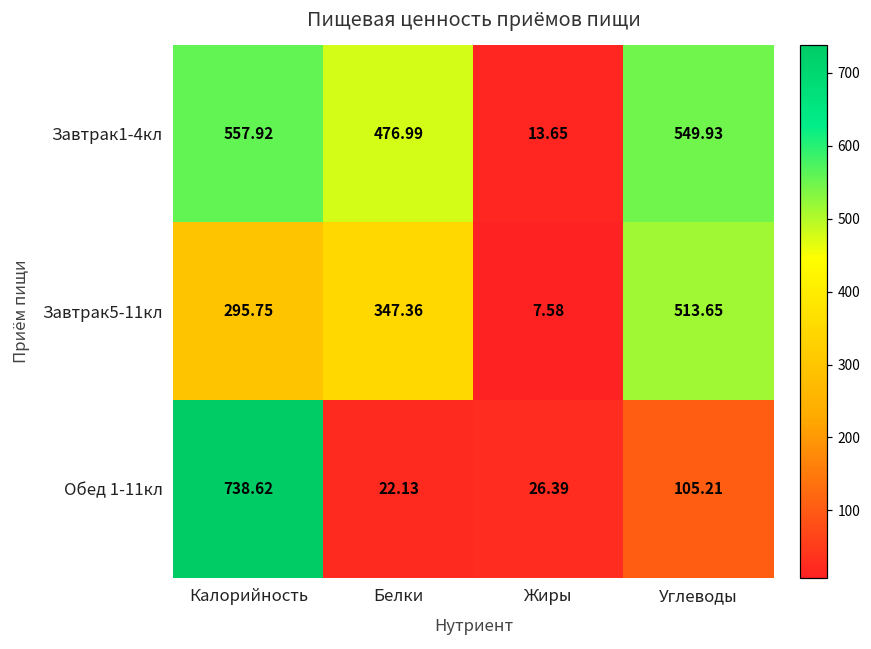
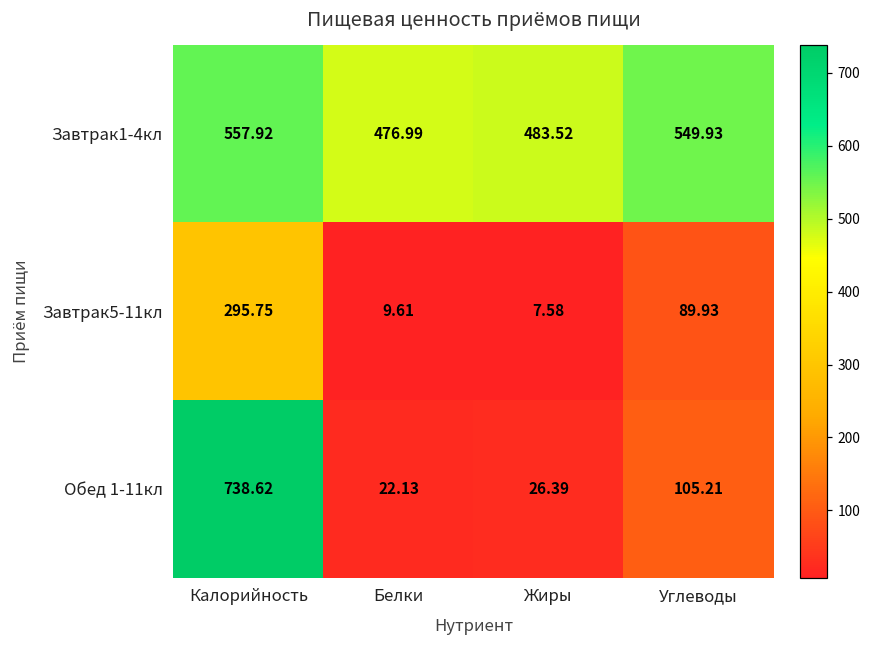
  {
    "Завтрак1-4кл": {
      "Калорийность": 557.92,
      "Белки": 476.99,
-     "Жиры": 13.65,
+     "Жиры": 483.52,
      "Углеводы": 549.93
    },
    "Завтрак5-11кл": {
      "Калорийность": 295.75,
-     "Белки": 347.36,
+     "Белки": 9.61,
      "Жиры": 7.58,
-     "Углеводы": 513.65
+     "Углеводы": 89.93
    },
    "Обед 1-11кл": {
      "Калорийность": 738.62,
      "Белки": 22.13,
      "Жиры": 26.39,
      "Углеводы": 105.21
    }
  }
